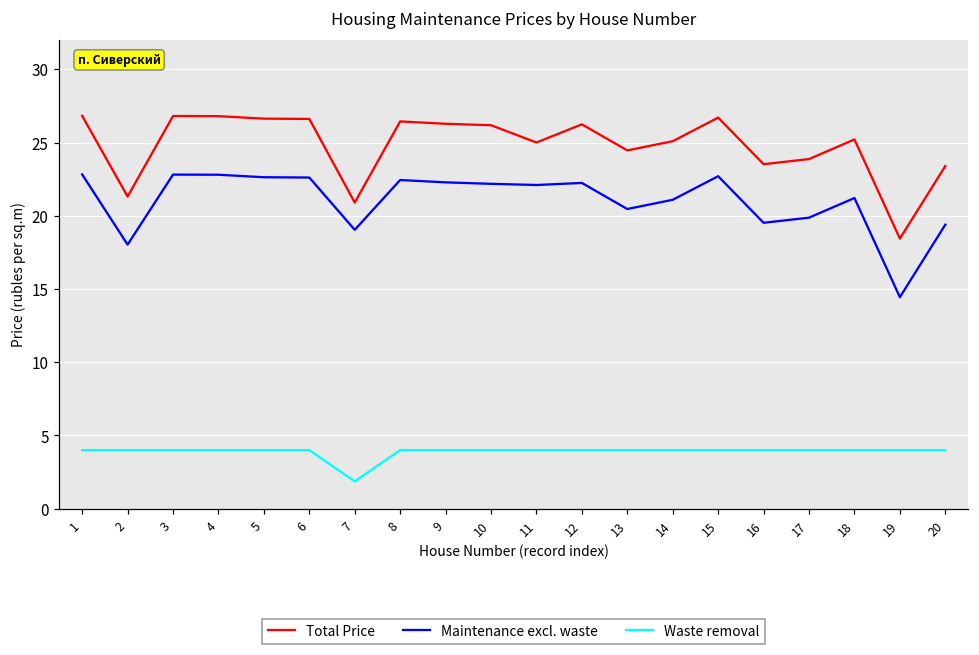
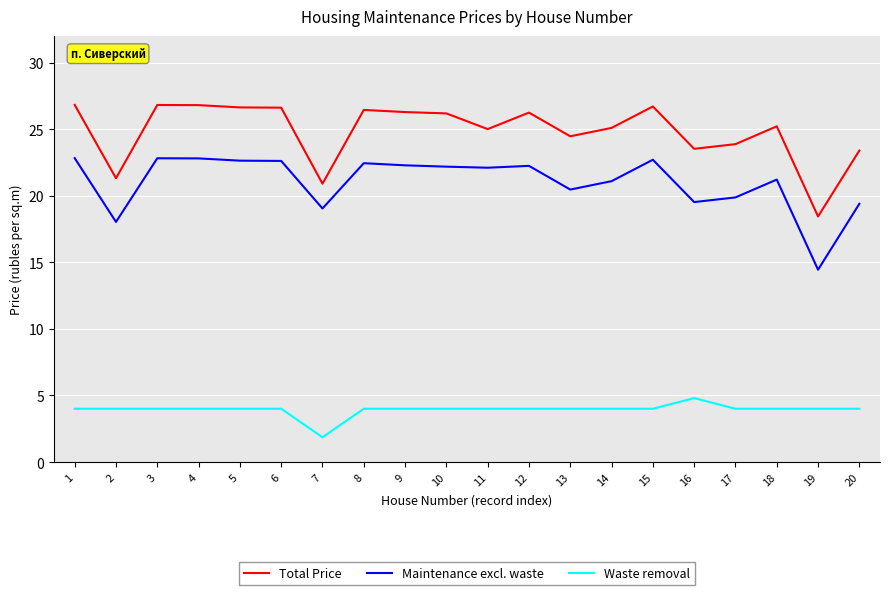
  {
    "Total Price": {
      "1": 26.8,
      "2": 21.3,
      "3": 26.8,
      "4": 26.8,
      "5": 26.6,
      "6": 26.6,
      "7": 20.9,
      "8": 26.4,
      "9": 26.3,
      "10": 26.2,
      "11": 25.0,
      "12": 26.2,
      "13": 24.5,
      "14": 25.1,
      "15": 26.7,
      "16": 23.5,
      "17": 23.9,
      "18": 25.2,
      "19": 18.4,
      "20": 23.4
    },
    "Maintenance excl. waste": {
      "1": 22.8,
      "2": 18.0,
      "3": 22.8,
      "4": 22.8,
      "5": 22.6,
      "6": 22.6,
      "7": 19.0,
      "8": 22.4,
      "9": 22.3,
      "10": 22.2,
      "11": 22.1,
      "12": 22.2,
      "13": 20.5,
      "14": 21.1,
      "15": 22.7,
      "16": 19.5,
      "17": 19.9,
      "18": 21.2,
      "19": 14.4,
      "20": 19.4
    },
    "Waste removal": {
      "1": 4.0,
      "2": 4.0,
      "3": 4.0,
      "4": 4.0,
      "5": 4.0,
      "6": 4.0,
      "7": 1.9,
      "8": 4.0,
      "9": 4.0,
      "10": 4.0,
      "11": 4.0,
      "12": 4.0,
      "13": 4.0,
      "14": 4.0,
      "15": 4.0,
-     "16": 4.0,
+     "16": 4.8,
      "17": 4.0,
      "18": 4.0,
      "19": 4.0,
      "20": 4.0
    }
  }
